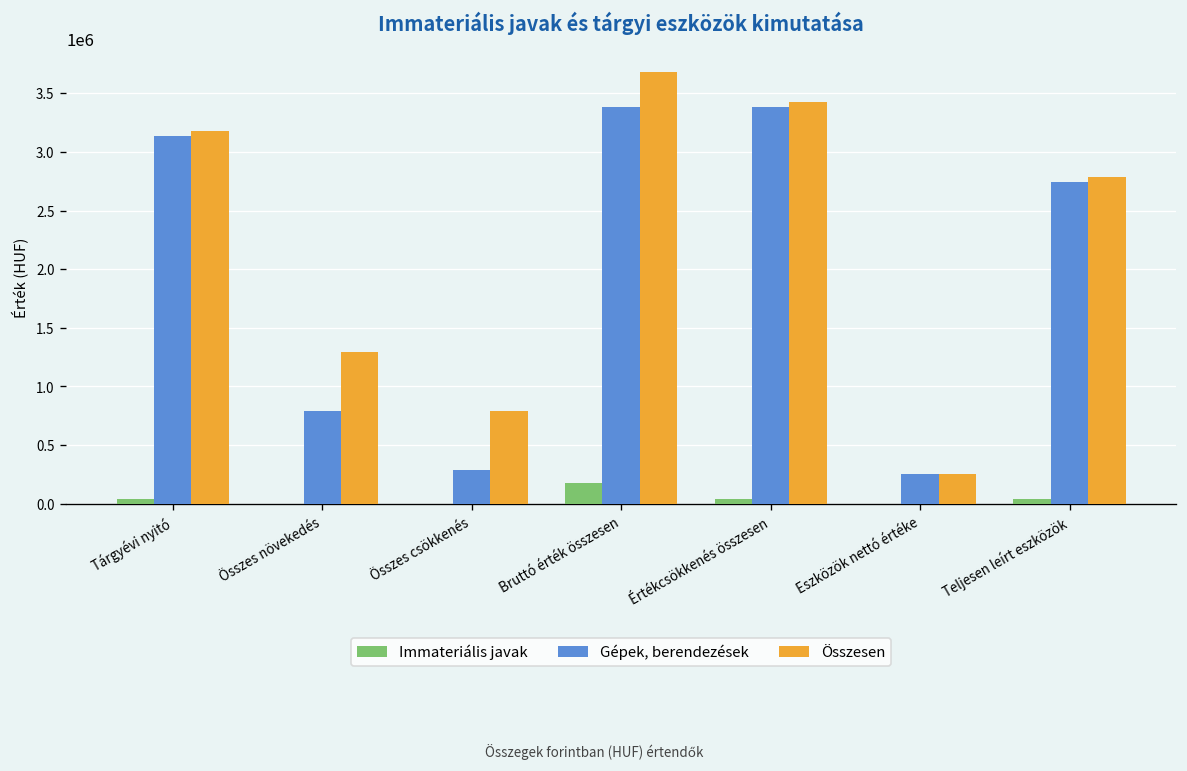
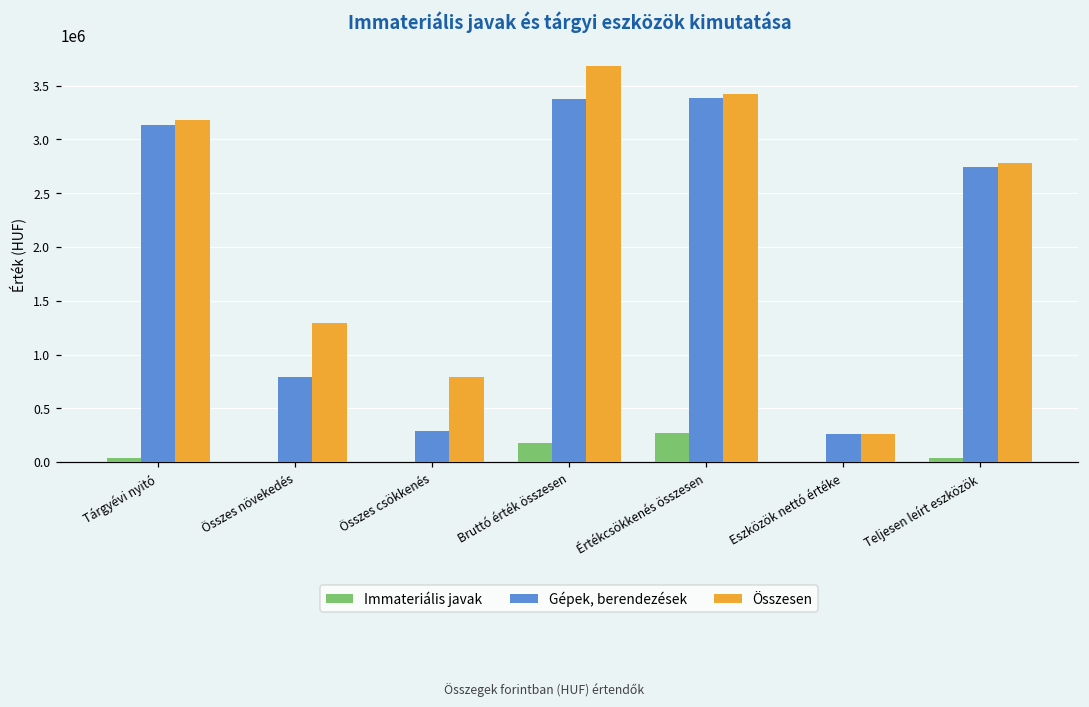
  {
    "Immateriális javak": {
      "Tárgyévi nyitó": 0,
      "Összes növekedés": 0,
      "Összes csökkenés": 0,
      "Bruttó érték összesen": 200000,
-     "Értékcsökkenés összesen": 0,
+     "Értékcsökkenés összesen": 300000,
      "Eszközök nettó értéke": 0,
      "Teljesen leírt eszközök": 0
    },
    "Gépek, berendezések": {
      "Tárgyévi nyitó": 3100000,
      "Összes növekedés": 800000,
      "Összes csökkenés": 300000,
      "Bruttó érték összesen": 3400000,
      "Értékcsökkenés összesen": 3400000,
      "Eszközök nettó értéke": 300000,
      "Teljesen leírt eszközök": 2700000
    },
    "Összesen": {
      "Tárgyévi nyitó": 3200000,
      "Összes növekedés": 1300000,
      "Összes csökkenés": 800000,
      "Bruttó érték összesen": 3700000,
      "Értékcsökkenés összesen": 3400000,
      "Eszközök nettó értéke": 300000,
      "Teljesen leírt eszközök": 2800000
    }
  }
